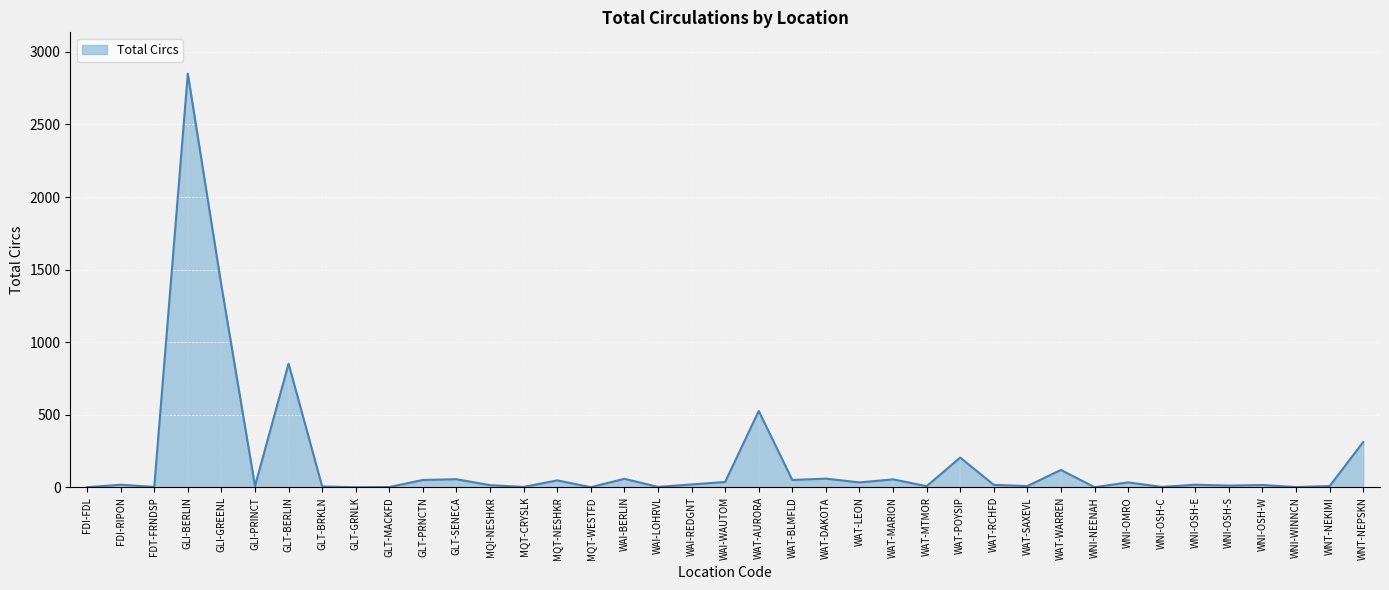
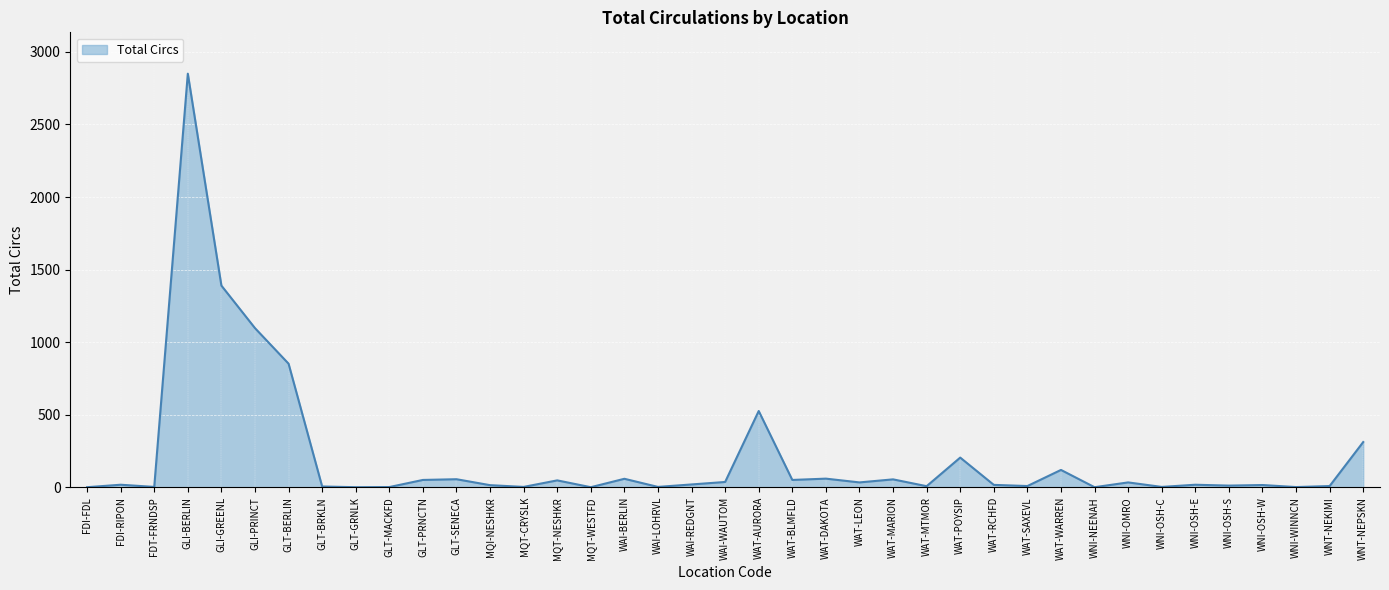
  {
    "FDI-FDL": 0,
    "FDI-RIPON": 20,
    "FDT-FRNDSP": 0,
    "GLI-BERLIN": 2850,
    "GLI-GREENL": 1390,
-   "GLI-PRINCT": 10,
+   "GLI-PRINCT": 1100,
    "GLT-BERLIN": 850,
    "GLT-BRKLN": 10,
    "GLT-GRNLK": 0,
    "GLT-MACKFD": 0,
    "GLT-PRNCTN": 50,
    "GLT-SENECA": 60,
    "MQI-NESHKR": 20,
    "MQT-CRYSLK": 0,
    "MQT-NESHKR": 50,
    "MQT-WESTFD": 0,
    "WAI-BERLIN": 60,
    "WAI-LOHRVL": 0,
    "WAI-REDGNT": 20,
    "WAI-WAUTOM": 40,
    "WAT-AURORA": 530,
    "WAT-BLMFLD": 50,
    "WAT-DAKOTA": 60,
    "WAT-LEON": 30,
    "WAT-MARION": 60,
    "WAT-MTMOR": 10,
    "WAT-POYSIP": 210,
    "WAT-RCHFD": 20,
    "WAT-SAXEVL": 10,
    "WAT-WARREN": 120,
    "WNI-NEENAH": 0,
    "WNI-OMRO": 30,
    "WNI-OSH-C": 0,
    "WNI-OSH-E": 20,
    "WNI-OSH-S": 10,
    "WNI-OSH-W": 20,
    "WNI-WINNCN": 0,
    "WNT-NEKIMI": 10,
    "WNT-NEPSKN": 310
  }
